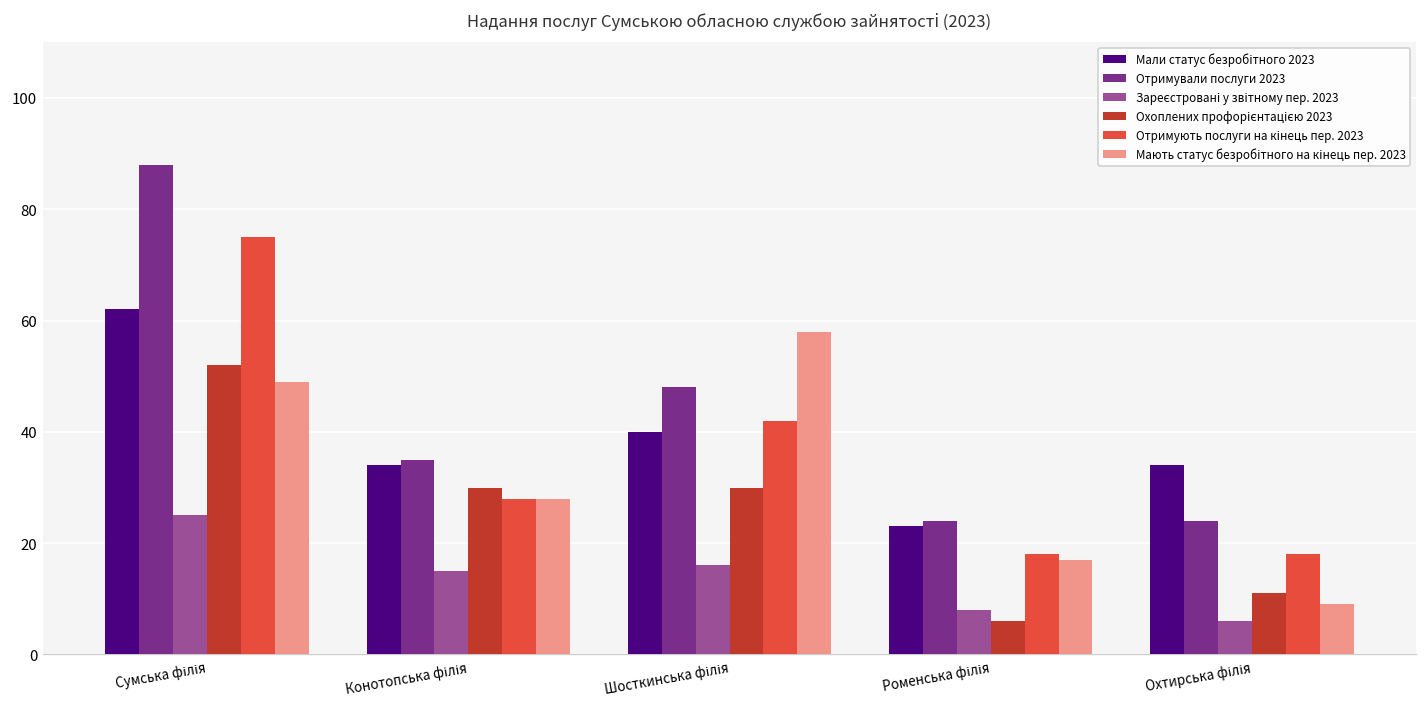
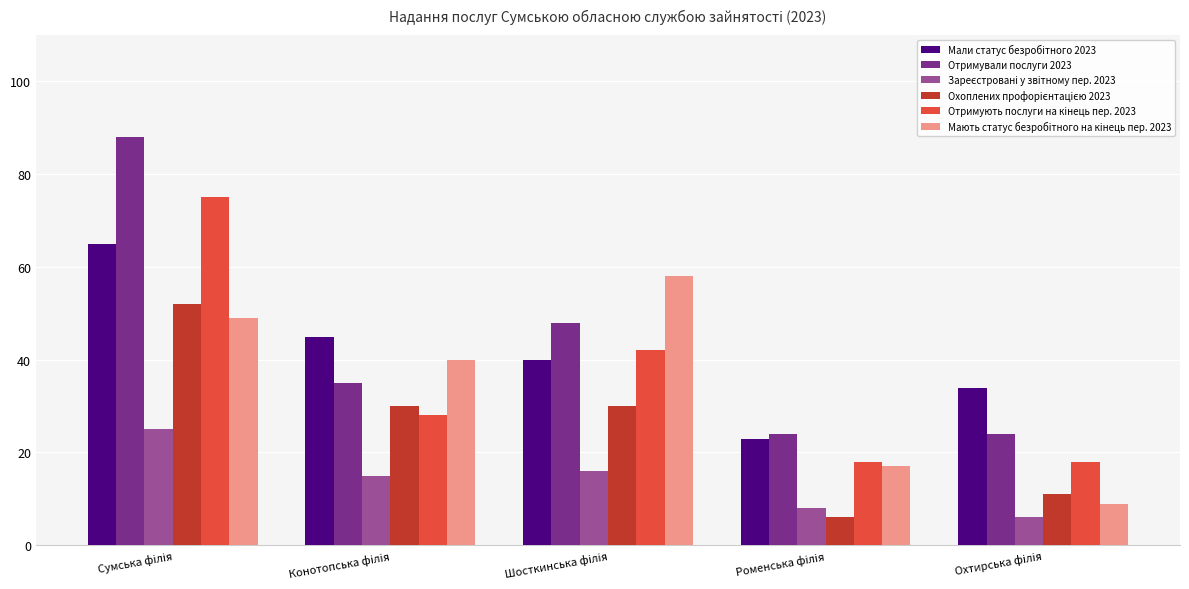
  {
    "Мали статус безробітного 2023": {
-     "Сумська філія": 62,
-     "Конотопська філія": 34,
+     "Сумська філія": 65,
+     "Конотопська філія": 45,
      "Шосткинська філія": 40,
      "Роменська філія": 23,
      "Охтирська філія": 34
    },
    "Мають статус безробітного на кінець пер. 2023": {
      "Сумська філія": 49,
-     "Конотопська філія": 28,
+     "Конотопська філія": 40,
      "Шосткинська філія": 58,
      "Роменська філія": 17,
      "Охтирська філія": 9
    }
  }
